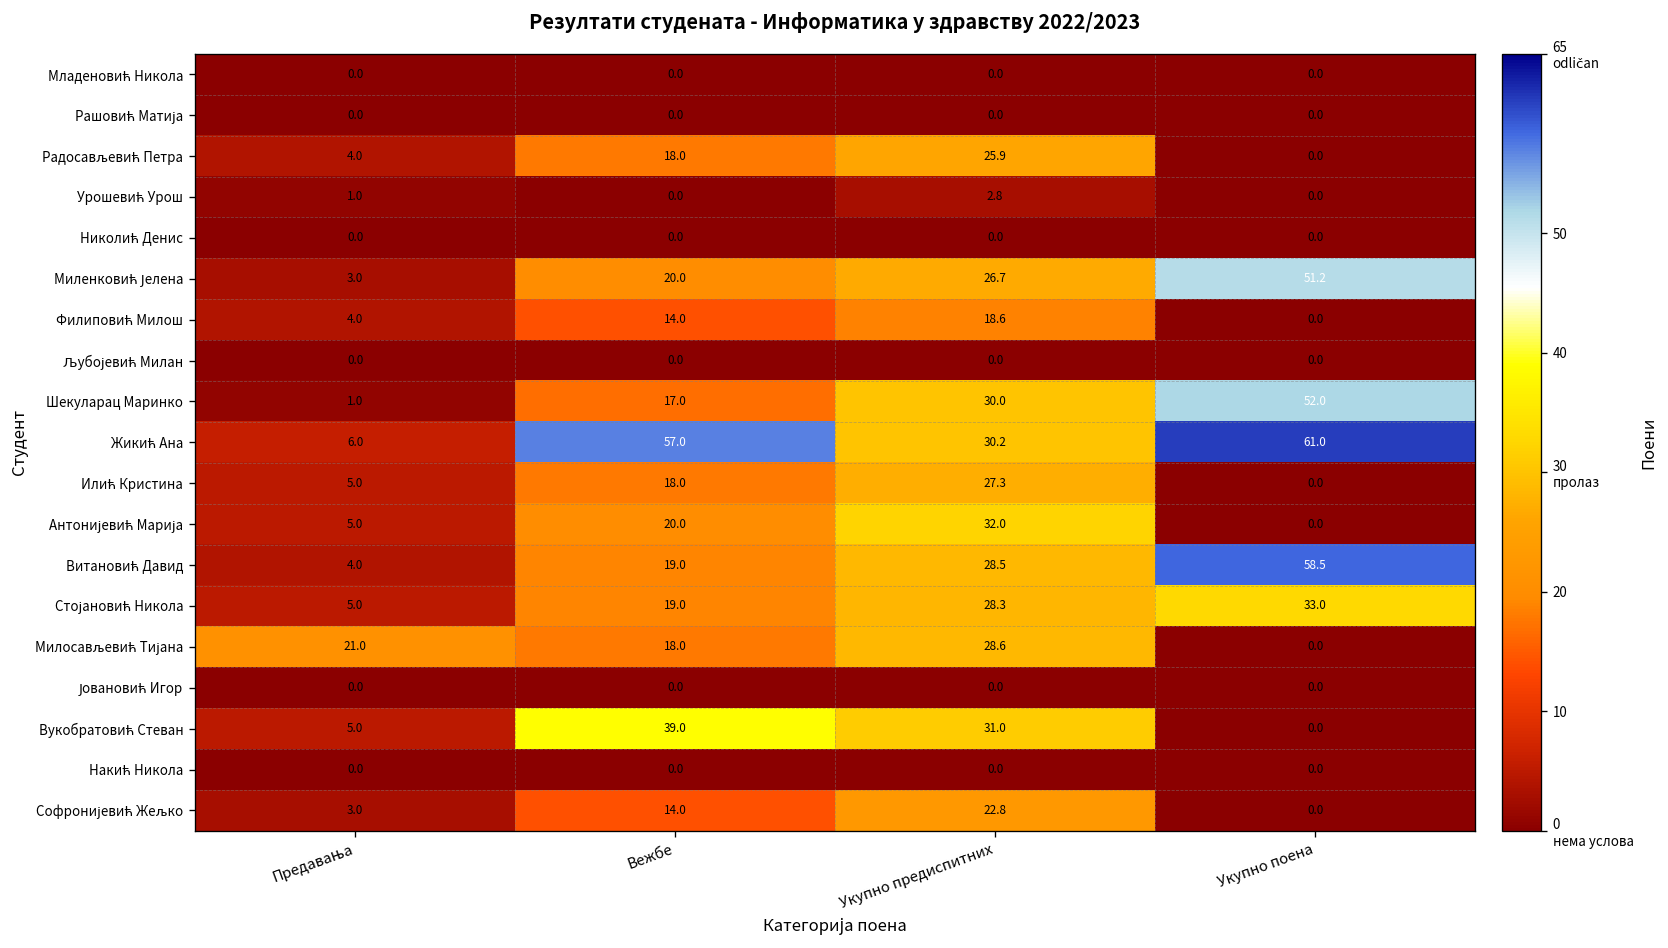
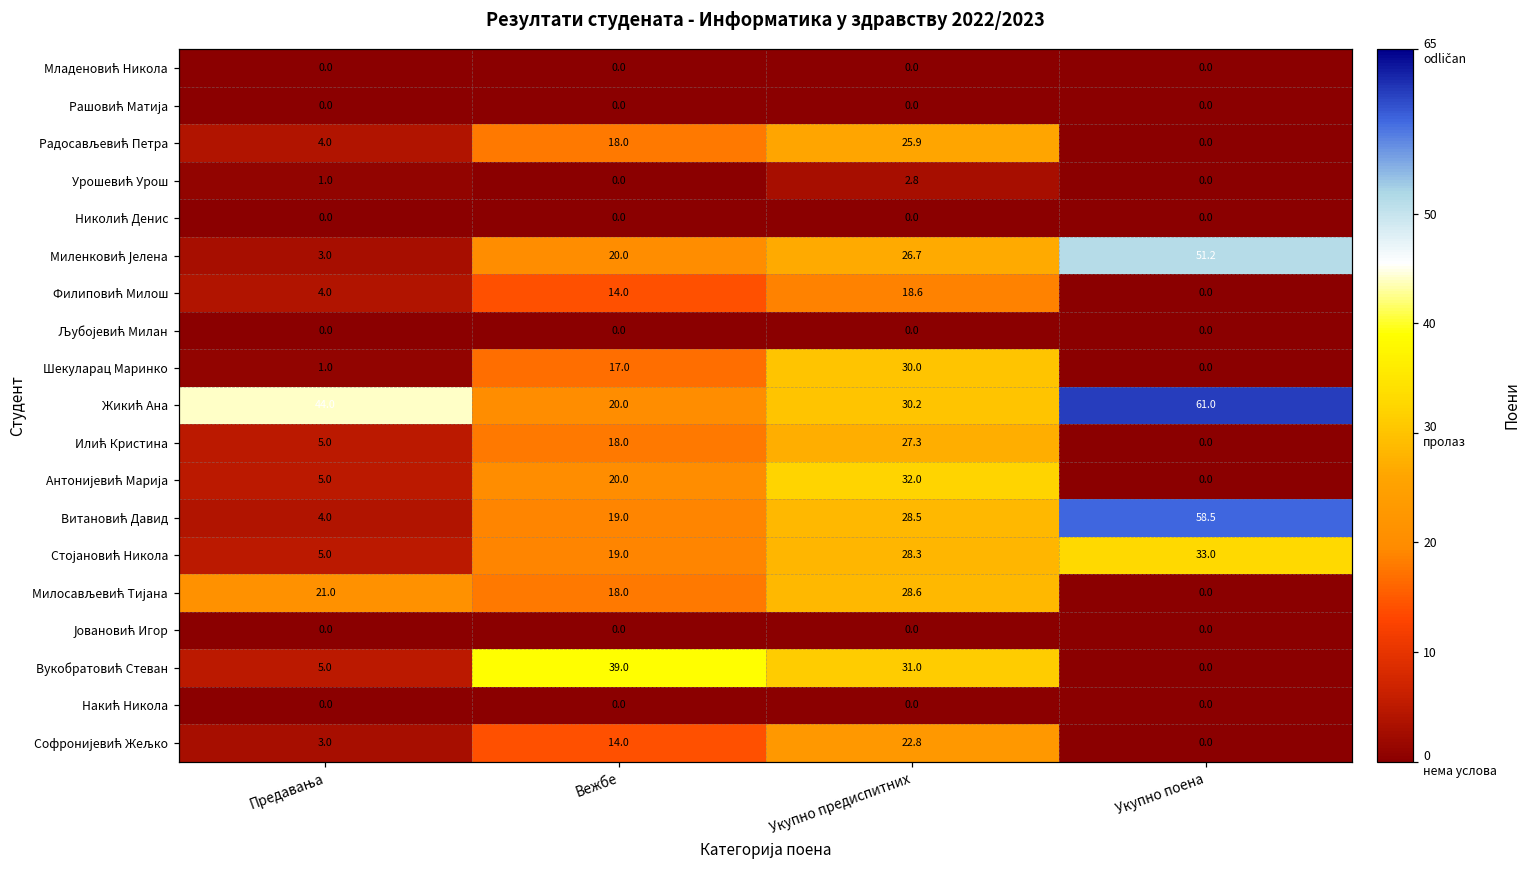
  {
    "Младеновић Никола": {
      "Предавања": 0.0,
      "Вежбе": 0.0,
      "Укупно предиспитних": 0.0,
      "Укупно поена": 0.0
    },
    "Рашовић Матија": {
      "Предавања": 0.0,
      "Вежбе": 0.0,
      "Укупно предиспитних": 0.0,
      "Укупно поена": 0.0
    },
    "Радосављевић Петра": {
      "Предавања": 4.0,
      "Вежбе": 18.0,
      "Укупно предиспитних": 25.9,
      "Укупно поена": 0.0
    },
    "Урошевић Урош": {
      "Предавања": 1.0,
      "Вежбе": 0.0,
      "Укупно предиспитних": 2.8,
      "Укупно поена": 0.0
    },
    "Николић Денис": {
      "Предавања": 0.0,
      "Вежбе": 0.0,
      "Укупно предиспитних": 0.0,
      "Укупно поена": 0.0
    },
    "Миленковић Јелена": {
      "Предавања": 3.0,
      "Вежбе": 20.0,
      "Укупно предиспитних": 26.7,
      "Укупно поена": 51.2
    },
    "Филиповић Милош": {
      "Предавања": 4.0,
      "Вежбе": 14.0,
      "Укупно предиспитних": 18.6,
      "Укупно поена": 0.0
    },
    "Љубојевић Милан": {
      "Предавања": 0.0,
      "Вежбе": 0.0,
      "Укупно предиспитних": 0.0,
      "Укупно поена": 0.0
    },
    "Шекуларац Маринко": {
      "Предавања": 1.0,
      "Вежбе": 17.0,
      "Укупно предиспитних": 30.0,
-     "Укупно поена": 52.0
+     "Укупно поена": 0.0
    },
    "Жикић Ана": {
-     "Предавања": 6.0,
-     "Вежбе": 57.0,
+     "Предавања": 44.0,
+     "Вежбе": 20.0,
      "Укупно предиспитних": 30.2,
      "Укупно поена": 61.0
    },
    "Илић Кристина": {
      "Предавања": 5.0,
      "Вежбе": 18.0,
      "Укупно предиспитних": 27.3,
      "Укупно поена": 0.0
    },
    "Антонијевић Марија": {
      "Предавања": 5.0,
      "Вежбе": 20.0,
      "Укупно предиспитних": 32.0,
      "Укупно поена": 0.0
    },
    "Витановић Давид": {
      "Предавања": 4.0,
      "Вежбе": 19.0,
      "Укупно предиспитних": 28.5,
      "Укупно поена": 58.5
    },
    "Стојановић Никола": {
      "Предавања": 5.0,
      "Вежбе": 19.0,
      "Укупно предиспитних": 28.3,
      "Укупно поена": 33.0
    },
    "Милосављевић Тијана": {
      "Предавања": 21.0,
      "Вежбе": 18.0,
      "Укупно предиспитних": 28.6,
      "Укупно поена": 0.0
    },
    "Јовановић Игор": {
      "Предавања": 0.0,
      "Вежбе": 0.0,
      "Укупно предиспитних": 0.0,
      "Укупно поена": 0.0
    },
    "Вукобратовић Стеван": {
      "Предавања": 5.0,
      "Вежбе": 39.0,
      "Укупно предиспитних": 31.0,
      "Укупно поена": 0.0
    },
    "Накић Никола": {
      "Предавања": 0.0,
      "Вежбе": 0.0,
      "Укупно предиспитних": 0.0,
      "Укупно поена": 0.0
    },
    "Софронијевић Жељко": {
      "Предавања": 3.0,
      "Вежбе": 14.0,
      "Укупно предиспитних": 22.8,
      "Укупно поена": 0.0
    }
  }
